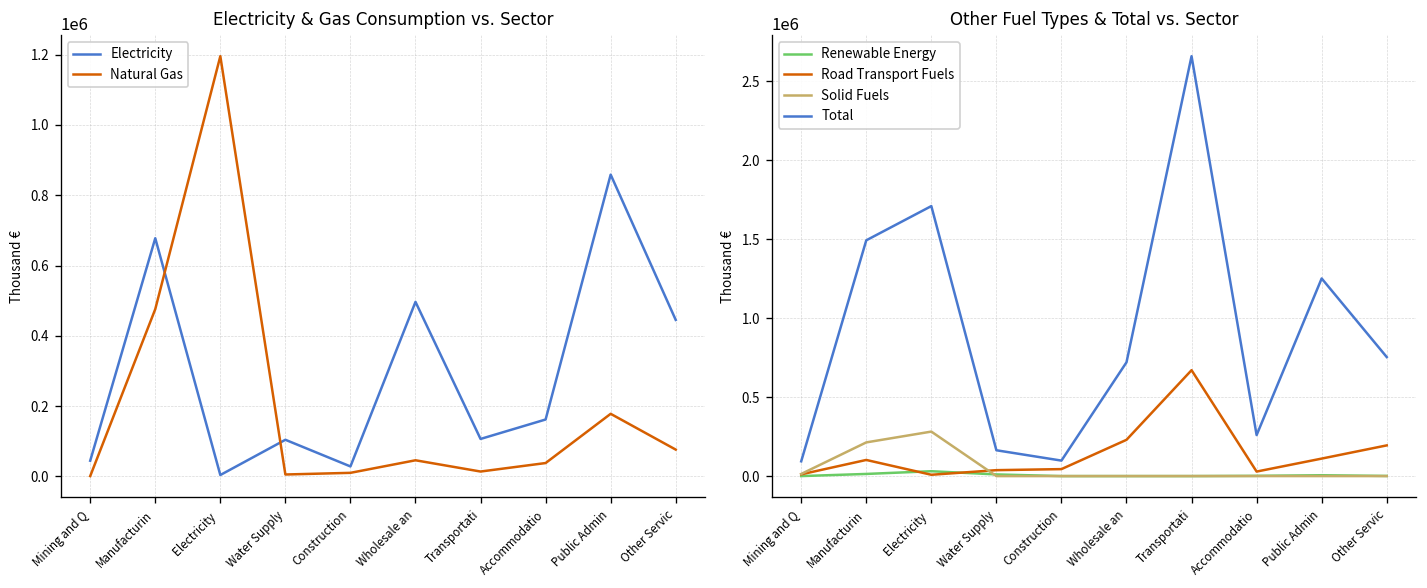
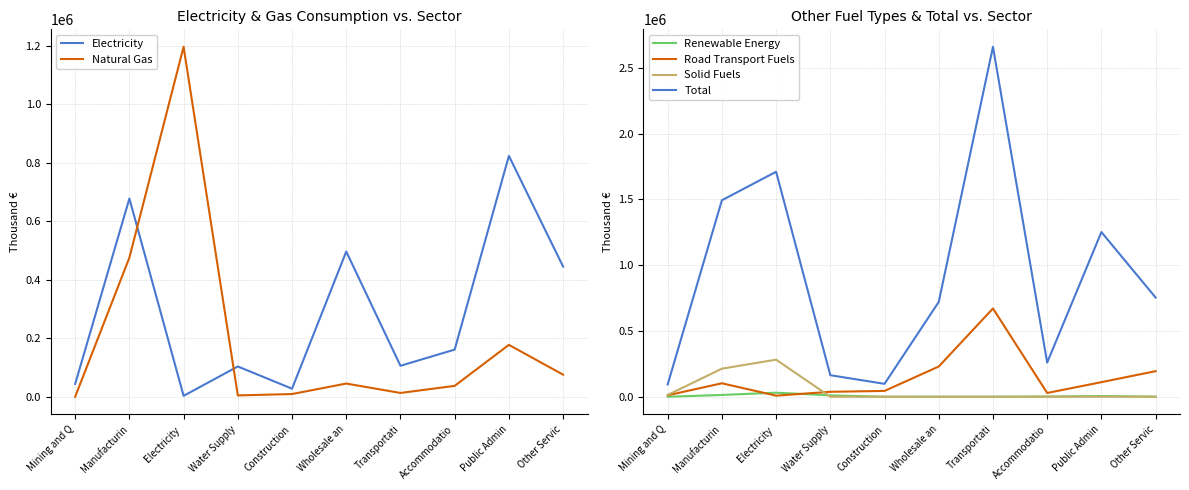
  {
    "Electricity & Gas Consumption vs. Sector": {
      "Electricity": {
        "Mining and Q": 40000,
        "Manufacturin": 680000,
        "Electricity": 0,
        "Water Supply": 100000,
        "Construction": 30000,
        "Wholesale an": 500000,
        "Transportati": 110000,
        "Accommodatio": 160000,
-       "Public Admin": 860000,
+       "Public Admin": 820000,
        "Other Servic": 450000
      },
      "Natural Gas": {
        "Mining and Q": 0,
        "Manufacturin": 480000,
        "Electricity": 1200000,
        "Water Supply": 10000,
        "Construction": 10000,
        "Wholesale an": 50000,
        "Transportati": 10000,
        "Accommodatio": 40000,
        "Public Admin": 180000,
        "Other Servic": 80000
      }
    },
    "Other Fuel Types & Total vs. Sector": {
      "Renewable Energy": {
        "Manufacturin": 10000,
        "Electricity": 30000
      },
      "Road Transport Fuels": {
        "Manufacturin": 100000,
        "Electricity": 10000,
        "Water Supply": 40000,
        "Construction": 40000,
        "Wholesale an": 230000,
        "Transportati": 670000,
        "Accommodatio": 30000,
        "Public Admin": 110000,
        "Other Servic": 190000
      },
      "Solid Fuels": {
        "Manufacturin": 210000,
        "Electricity": 280000
      },
      "Total": {
        "Mining and Q": 90000,
        "Manufacturin": 1490000,
        "Electricity": 1710000,
        "Water Supply": 160000,
        "Construction": 100000,
        "Wholesale an": 720000,
        "Transportati": 2660000,
        "Accommodatio": 260000,
        "Public Admin": 1250000,
        "Other Servic": 750000
      }
    }
  }
